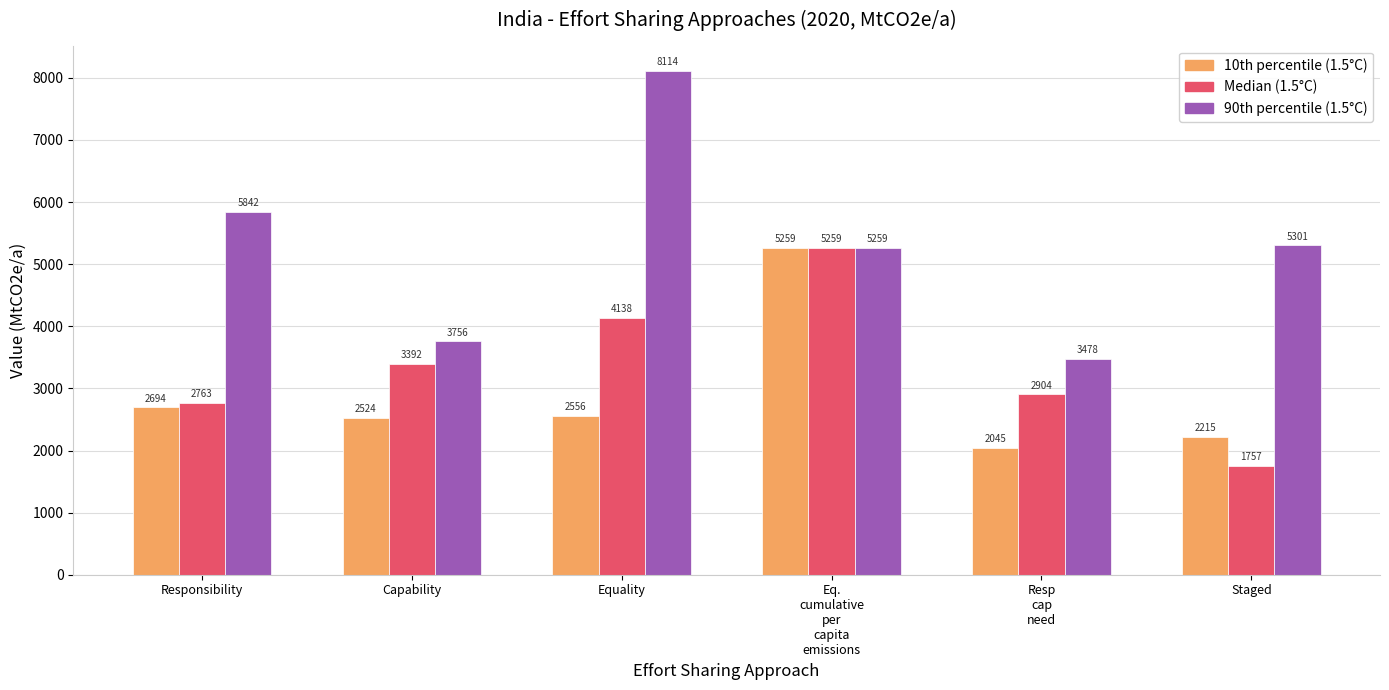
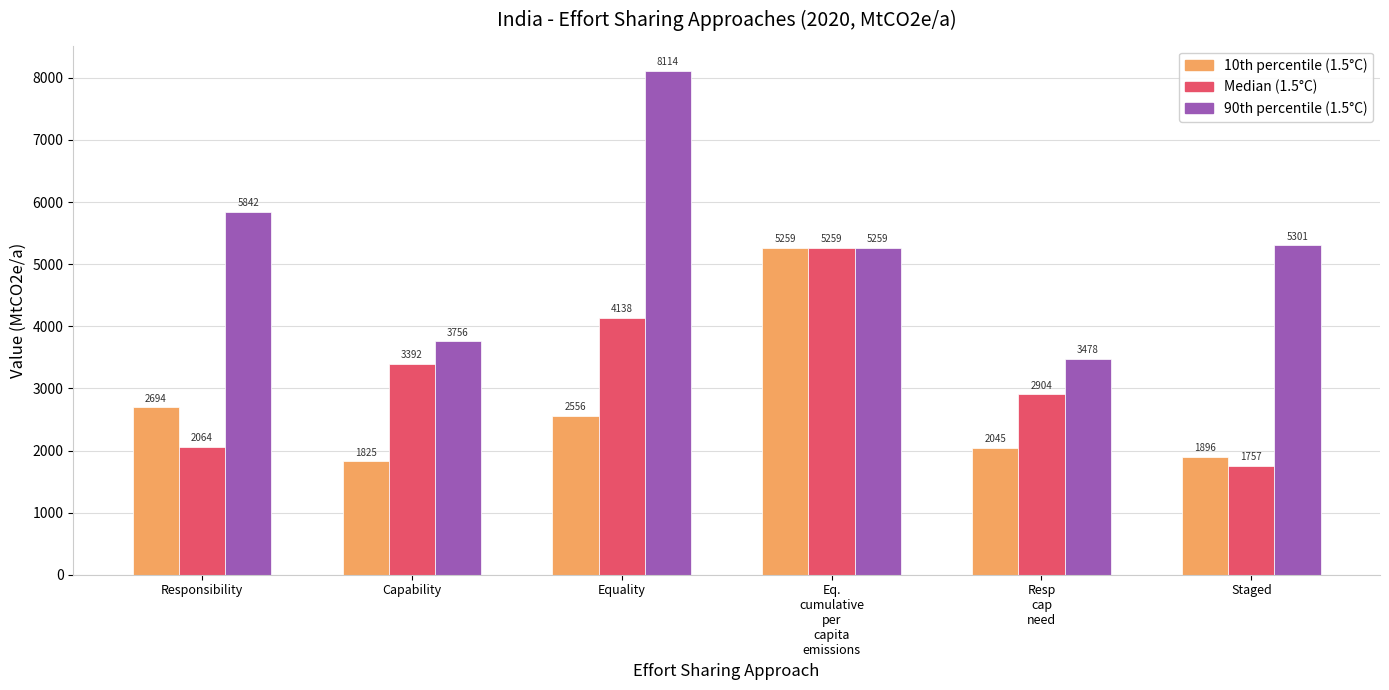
  {
    "10th percentile (1.5°C)": {
      "Responsibility": 2694,
-     "Capability": 2524,
+     "Capability": 1825,
      "Equality": 2556,
      "Eq. cumulative per capita emissions": 5259,
      "Resp cap need": 2045,
-     "Staged": 2215
+     "Staged": 1896
    },
    "Median (1.5°C)": {
-     "Responsibility": 2763,
+     "Responsibility": 2064,
      "Capability": 3392,
      "Equality": 4138,
      "Eq. cumulative per capita emissions": 5259,
      "Resp cap need": 2904,
      "Staged": 1757
    },
    "90th percentile (1.5°C)": {
      "Responsibility": 5842,
      "Capability": 3756,
      "Equality": 8114,
      "Eq. cumulative per capita emissions": 5259,
      "Resp cap need": 3478,
      "Staged": 5301
    }
  }
